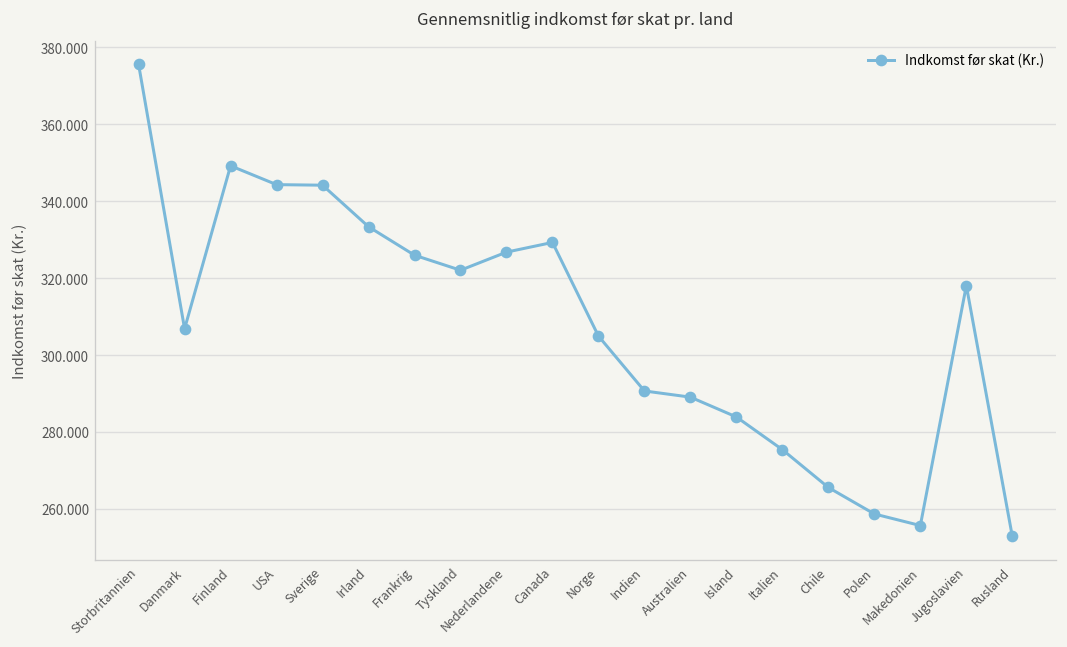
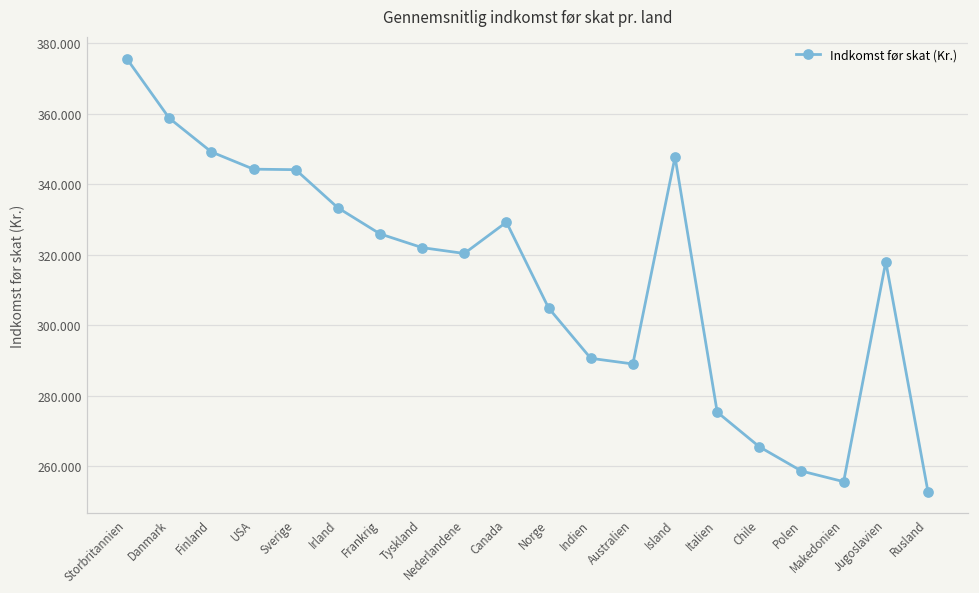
  {
    "Storbritannien": 376,
-   "Danmark": 307,
+   "Danmark": 359,
    "Finland": 349,
    "USA": 344,
    "Sverige": 344,
    "Irland": 333,
    "Frankrig": 326,
    "Tyskland": 322,
-   "Nederlandene": 327,
+   "Nederlandene": 320,
    "Canada": 329,
    "Norge": 305,
    "Indien": 291,
    "Australien": 289,
-   "Island": 284,
+   "Island": 348,
    "Italien": 275,
    "Chile": 266,
    "Polen": 259,
    "Makedonien": 256,
    "Jugoslavien": 318,
    "Rusland": 253
  }
